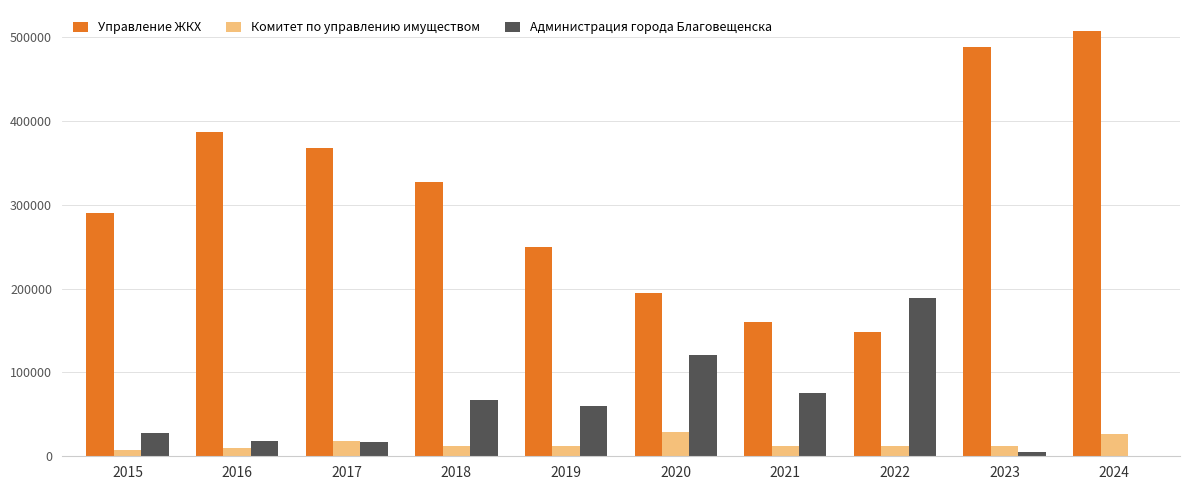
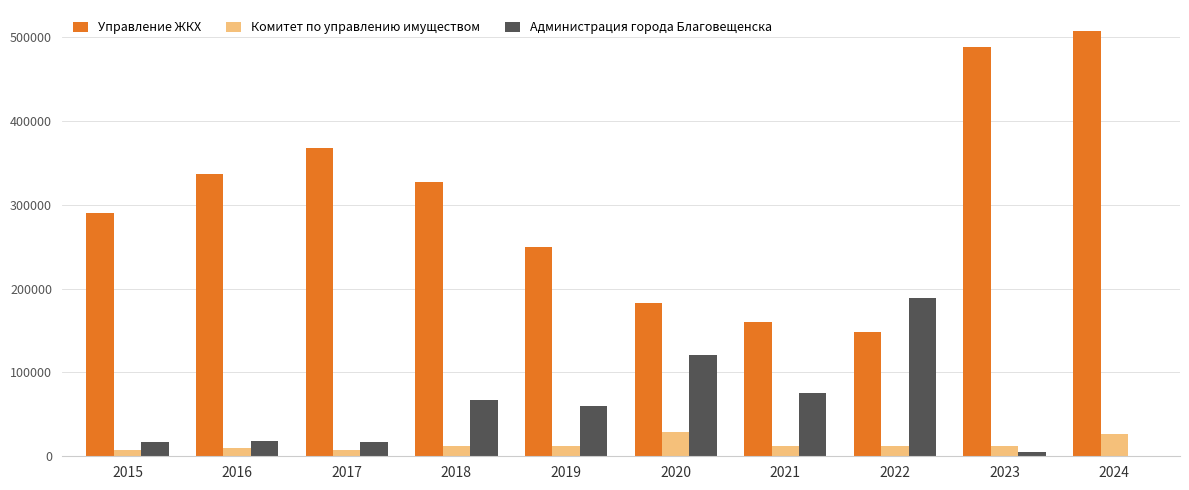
  {
    "Управление ЖКХ": {
      "2015": 290000,
-     "2016": 390000,
+     "2016": 340000,
      "2017": 370000,
      "2018": 330000,
      "2019": 250000,
-     "2020": 190000,
+     "2020": 180000,
      "2021": 160000,
      "2022": 150000,
      "2023": 490000,
      "2024": 510000
    },
    "Комитет по управлению имуществом": {
      "2015": 10000,
      "2016": 10000,
-     "2017": 20000,
+     "2017": 10000,
      "2018": 10000,
      "2019": 10000,
      "2020": 30000,
      "2021": 10000,
      "2022": 10000,
      "2023": 10000,
      "2024": 30000
    },
    "Администрация города Благовещенска": {
-     "2015": 30000,
+     "2015": 20000,
      "2016": 20000,
      "2017": 20000,
      "2018": 70000,
      "2019": 60000,
      "2020": 120000,
      "2021": 80000,
      "2022": 190000,
      "2023": 0,
      "2024": 0
    }
  }
